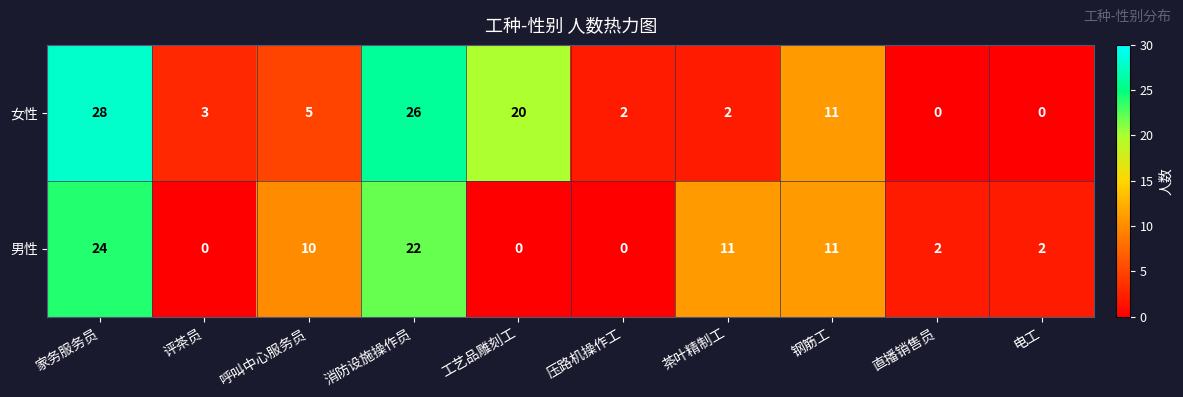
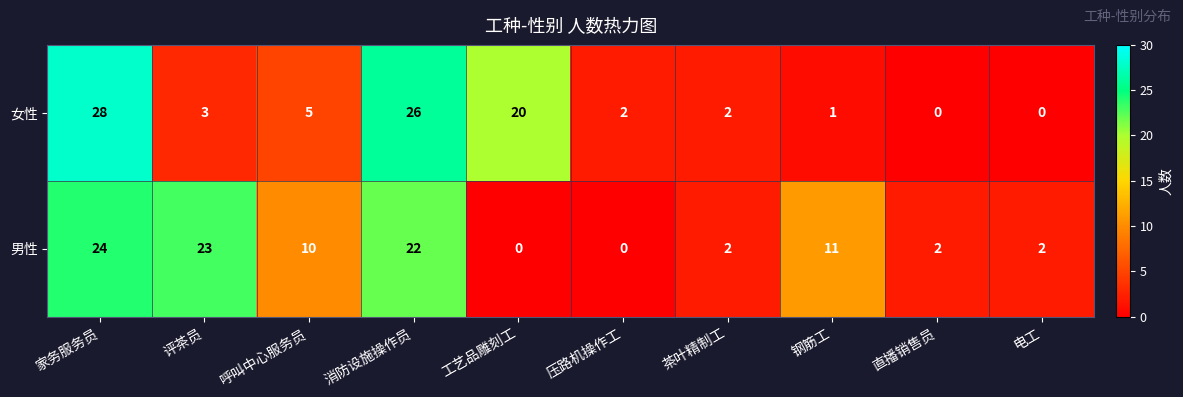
  {
    "女性": {
      "家务服务员": 28,
      "评茶员": 3,
      "呼叫中心服务员": 5,
      "消防设施操作员": 26,
      "工艺品雕刻工": 20,
      "压路机操作工": 2,
      "茶叶精制工": 2,
-     "钢筋工": 11,
+     "钢筋工": 1,
      "直播销售员": 0,
      "电工": 0
    },
    "男性": {
      "家务服务员": 24,
-     "评茶员": 0,
+     "评茶员": 23,
      "呼叫中心服务员": 10,
      "消防设施操作员": 22,
      "工艺品雕刻工": 0,
      "压路机操作工": 0,
-     "茶叶精制工": 11,
+     "茶叶精制工": 2,
      "钢筋工": 11,
      "直播销售员": 2,
      "电工": 2
    }
  }
